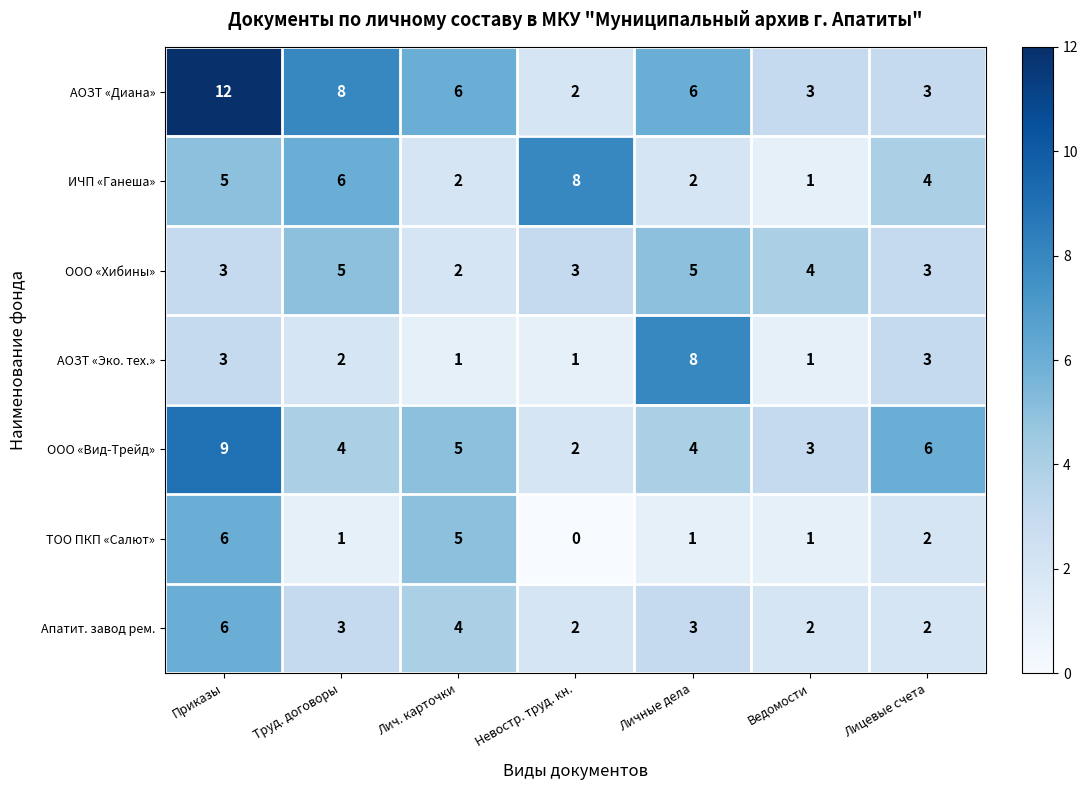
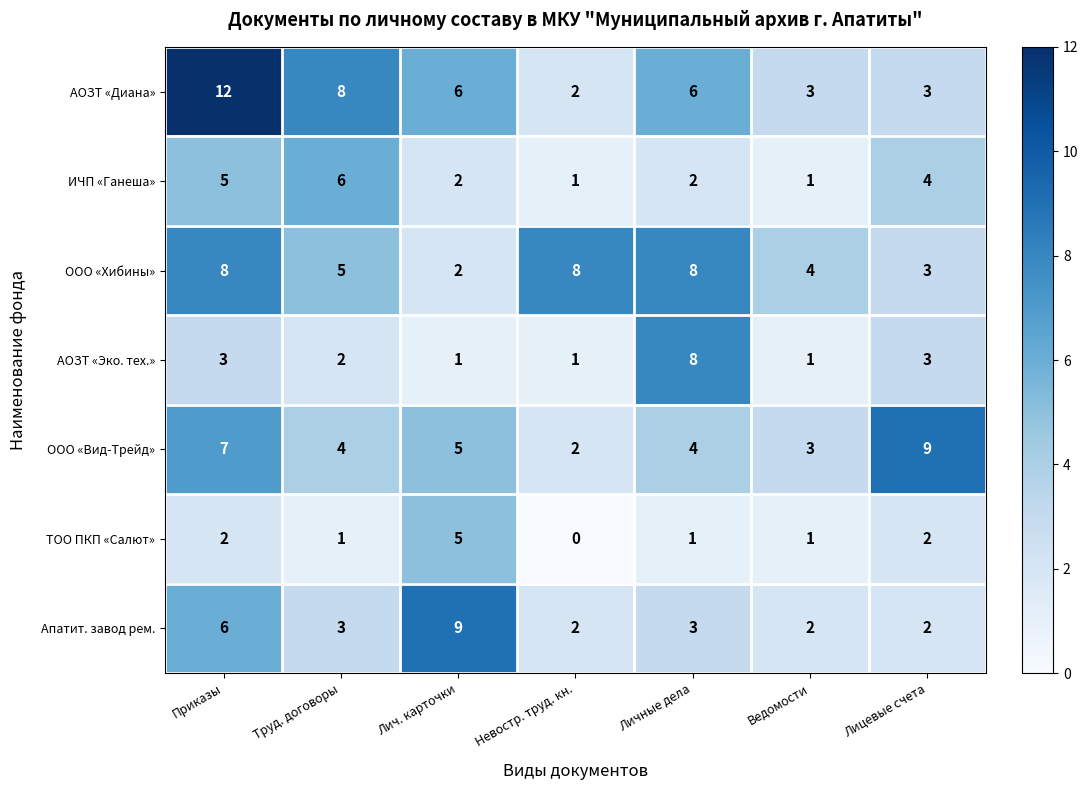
  {
    "АОЗТ «Диана»": {
      "Приказы": 12,
      "Труд. договоры": 8,
      "Лич. карточки": 6,
      "Невостр. труд. кн.": 2,
      "Личные дела": 6,
      "Ведомости": 3,
      "Лицевые счета": 3
    },
    "ИЧП «Ганеша»": {
      "Приказы": 5,
      "Труд. договоры": 6,
      "Лич. карточки": 2,
-     "Невостр. труд. кн.": 8,
+     "Невостр. труд. кн.": 1,
      "Личные дела": 2,
      "Ведомости": 1,
      "Лицевые счета": 4
    },
    "ООО «Хибины»": {
-     "Приказы": 3,
+     "Приказы": 8,
      "Труд. договоры": 5,
      "Лич. карточки": 2,
-     "Невостр. труд. кн.": 3,
-     "Личные дела": 5,
+     "Невостр. труд. кн.": 8,
+     "Личные дела": 8,
      "Ведомости": 4,
      "Лицевые счета": 3
    },
    "АОЗТ «Эко. тех.»": {
      "Приказы": 3,
      "Труд. договоры": 2,
      "Лич. карточки": 1,
      "Невостр. труд. кн.": 1,
      "Личные дела": 8,
      "Ведомости": 1,
      "Лицевые счета": 3
    },
    "ООО «Вид-Трейд»": {
-     "Приказы": 9,
+     "Приказы": 7,
      "Труд. договоры": 4,
      "Лич. карточки": 5,
      "Невостр. труд. кн.": 2,
      "Личные дела": 4,
      "Ведомости": 3,
-     "Лицевые счета": 6
+     "Лицевые счета": 9
    },
    "ТОО ПКП «Салют»": {
-     "Приказы": 6,
+     "Приказы": 2,
      "Труд. договоры": 1,
      "Лич. карточки": 5,
      "Невостр. труд. кн.": 0,
      "Личные дела": 1,
      "Ведомости": 1,
      "Лицевые счета": 2
    },
    "Апатит. завод рем.": {
      "Приказы": 6,
      "Труд. договоры": 3,
-     "Лич. карточки": 4,
+     "Лич. карточки": 9,
      "Невостр. труд. кн.": 2,
      "Личные дела": 3,
      "Ведомости": 2,
      "Лицевые счета": 2
    }
  }
